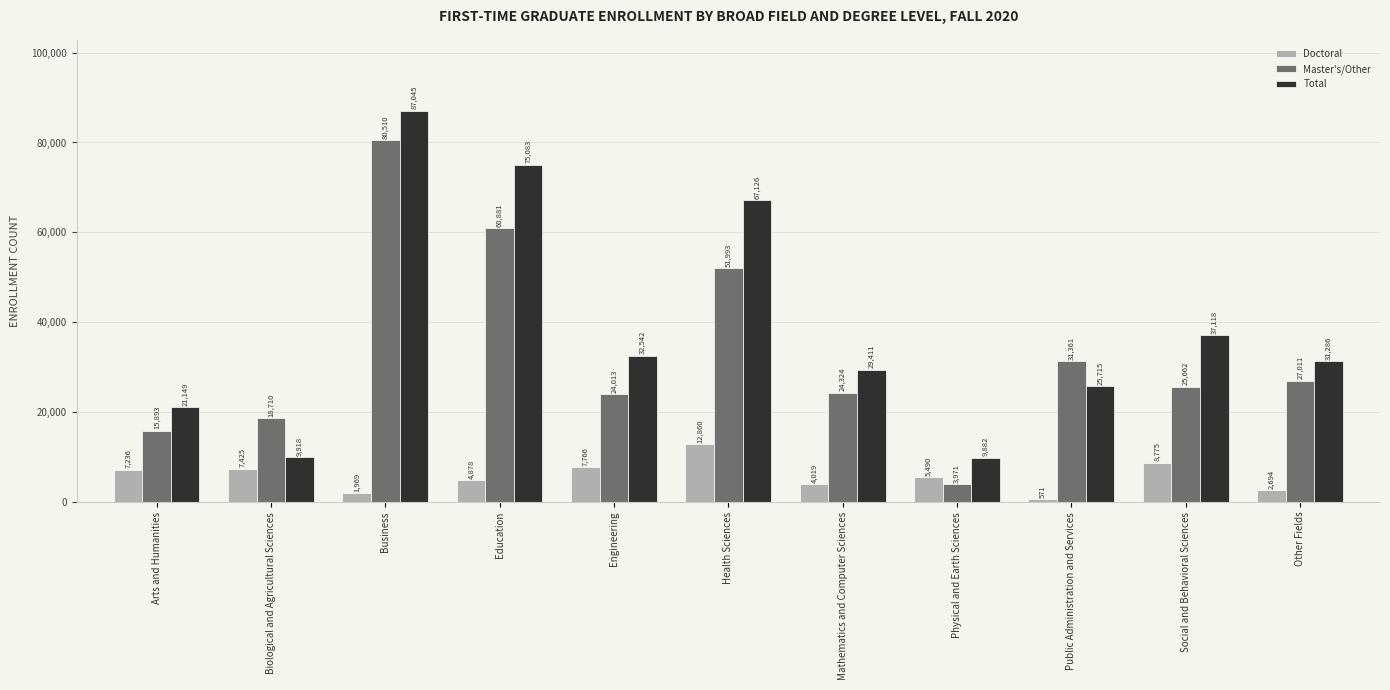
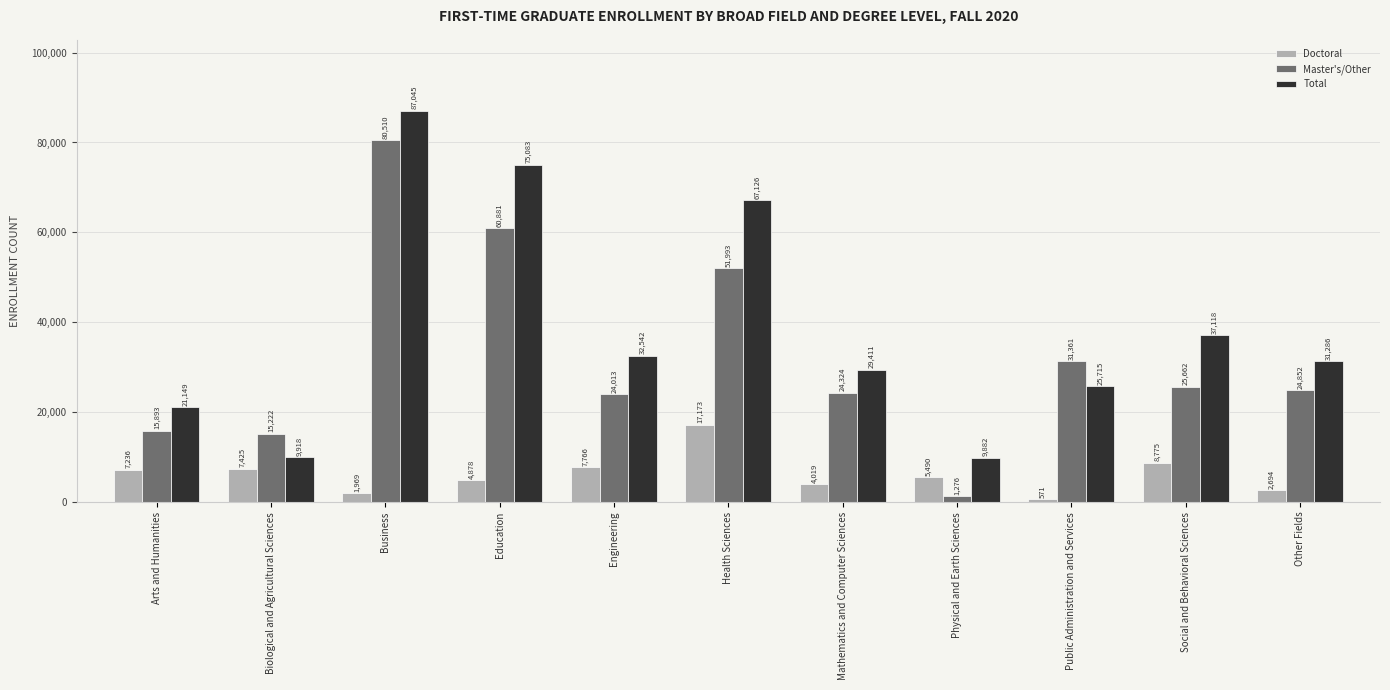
  {
    "Doctoral": {
      "Arts and Humanities": "7,236",
      "Biological and Agricultural Sciences": "7,425",
      "Business": "1,969",
      "Education": "4,878",
      "Engineering": "7,766",
-     "Health Sciences": "12,860",
+     "Health Sciences": "17,173",
      "Mathematics and Computer Sciences": "4,019",
      "Physical and Earth Sciences": "5,490",
      "Public Administration and Services": "571",
      "Social and Behavioral Sciences": "8,775",
      "Other Fields": "2,694"
    },
    "Master's/Other": {
      "Arts and Humanities": "15,893",
-     "Biological and Agricultural Sciences": "18,710",
+     "Biological and Agricultural Sciences": "15,222",
      "Business": "80,510",
      "Education": "60,881",
      "Engineering": "24,013",
      "Health Sciences": "51,993",
      "Mathematics and Computer Sciences": "24,324",
-     "Physical and Earth Sciences": "3,971",
+     "Physical and Earth Sciences": "1,276",
      "Public Administration and Services": "31,361",
      "Social and Behavioral Sciences": "25,662",
-     "Other Fields": "27,011"
+     "Other Fields": "24,852"
    },
    "Total": {
      "Arts and Humanities": "21,149",
      "Biological and Agricultural Sciences": "9,918",
      "Business": "87,045",
      "Education": "75,083",
      "Engineering": "32,542",
      "Health Sciences": "67,126",
      "Mathematics and Computer Sciences": "29,411",
      "Physical and Earth Sciences": "9,882",
      "Public Administration and Services": "25,715",
      "Social and Behavioral Sciences": "37,118",
      "Other Fields": "31,286"
    }
  }
